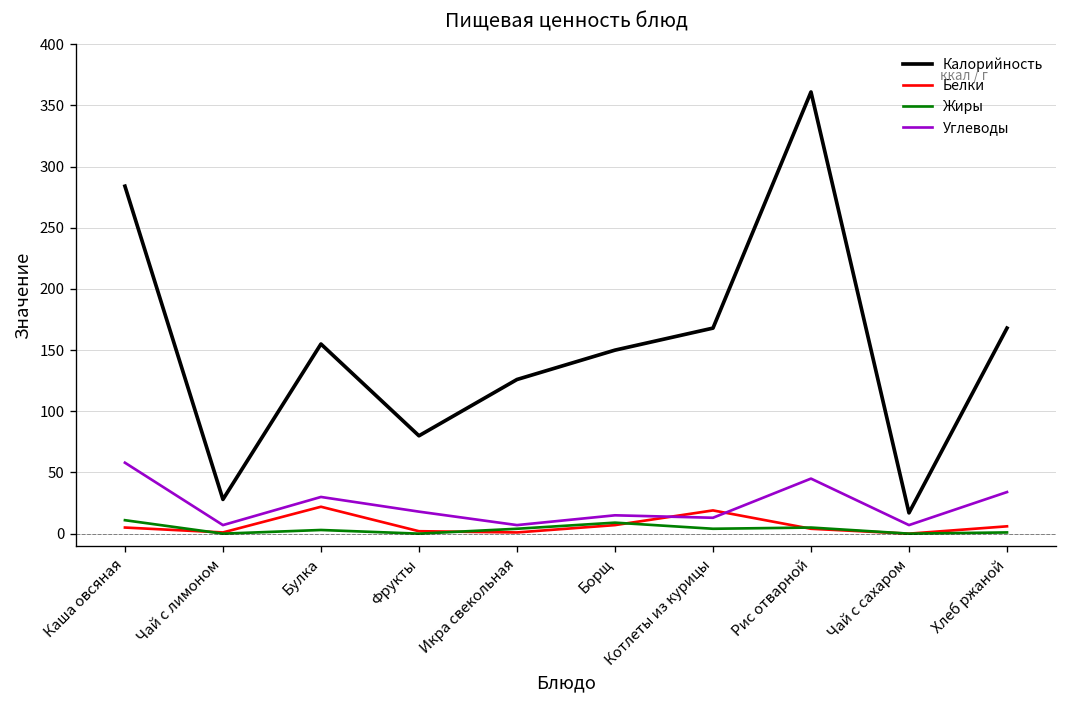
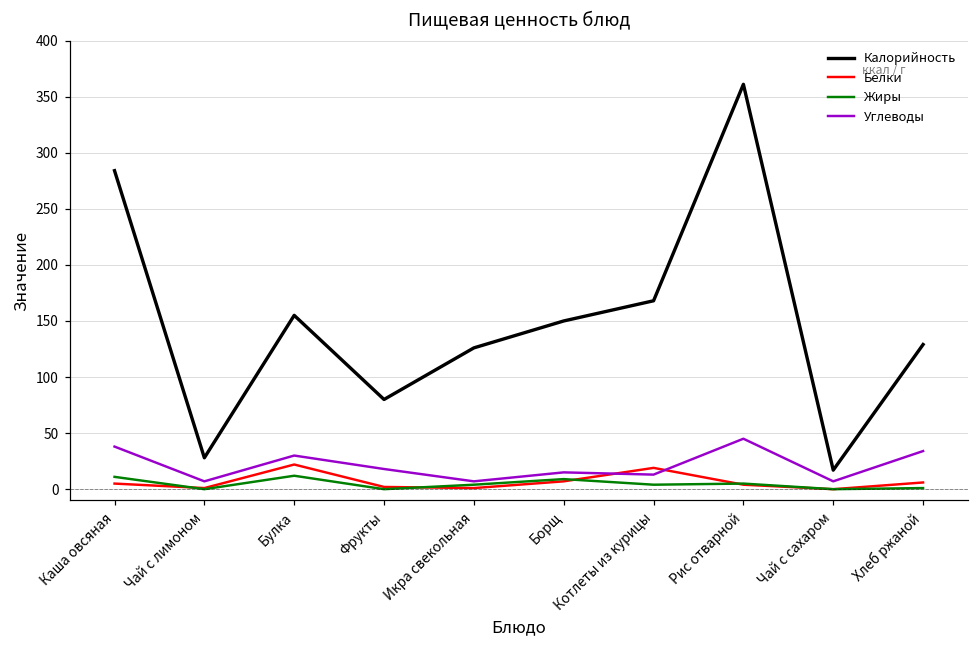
  {
    "Калорийность": {
      "Каша овсяная": 284,
      "Чай с лимоном": 28,
      "Булка": 155,
      "Фрукты": 80,
      "Икра свекольная": 126,
      "Борщ": 150,
      "Котлеты из курицы": 168,
      "Рис отварной": 361,
      "Чай с сахаром": 17,
-     "Хлеб ржаной": 168
+     "Хлеб ржаной": 129
    },
    "Белки": {
      "Каша овсяная": 5,
      "Булка": 22,
      "Икра свекольная": 1,
      "Котлеты из курицы": 19,
      "Хлеб ржаной": 6
    },
    "Жиры": {
      "Каша овсяная": 11,
-     "Булка": 3,
+     "Булка": 12,
      "Икра свекольная": 4,
      "Котлеты из курицы": 4,
      "Хлеб ржаной": 1
    },
    "Углеводы": {
-     "Каша овсяная": 58,
+     "Каша овсяная": 38,
      "Чай с лимоном": 7,
      "Булка": 30,
      "Фрукты": 18,
      "Икра свекольная": 7,
      "Борщ": 15,
      "Котлеты из курицы": 13,
      "Рис отварной": 45,
      "Чай с сахаром": 7,
      "Хлеб ржаной": 34
    }
  }
